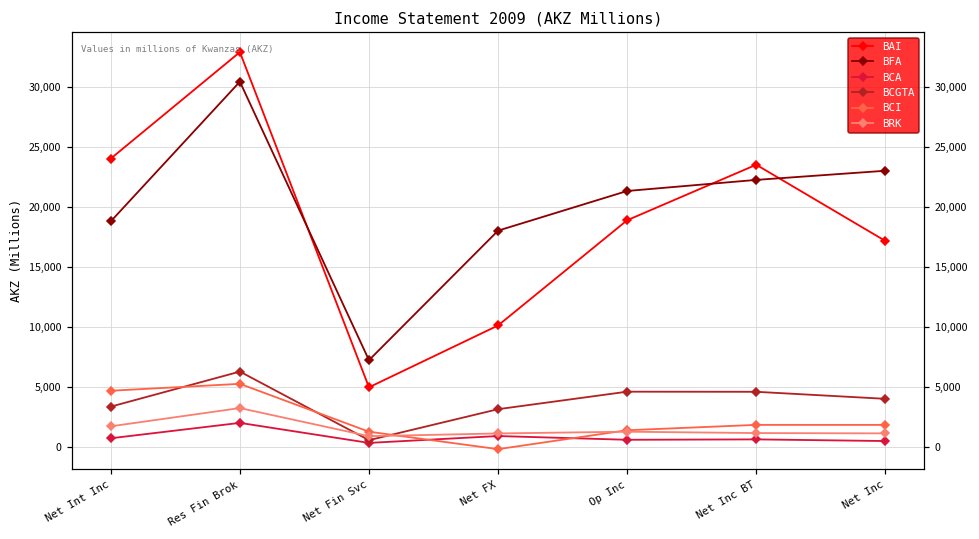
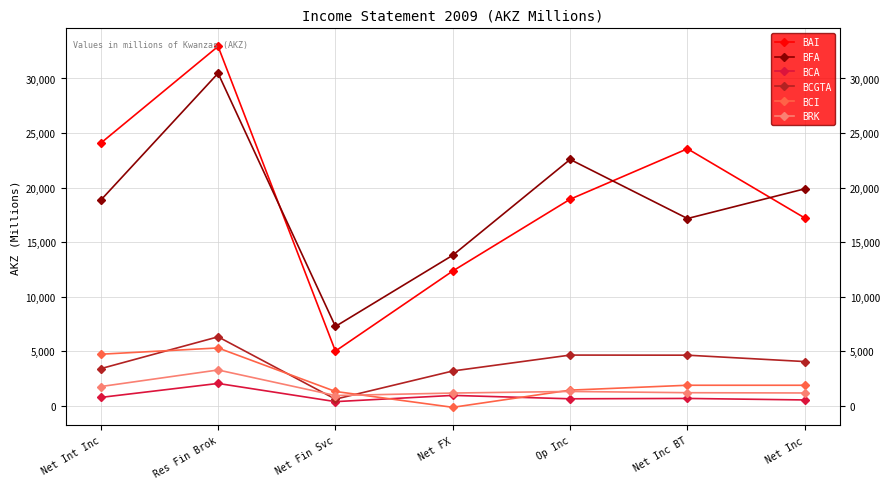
  {
    "BAI": {
      "Net Int Inc": "24,100",
      "Res Fin Brok": "32,900",
      "Net Fin Svc": "5,000",
-     "Net FX": "10,200",
+     "Net FX": "12,400",
      "Op Inc": "18,900",
      "Net Inc BT": "23,600",
      "Net Inc": "17,200"
    },
    "BFA": {
      "Net Int Inc": "18,800",
      "Res Fin Brok": "30,500",
      "Net Fin Svc": "7,300",
-     "Net FX": "18,100",
-     "Op Inc": "21,400",
-     "Net Inc BT": "22,300",
-     "Net Inc": "23,100"
+     "Net FX": "13,800",
+     "Op Inc": "22,600",
+     "Net Inc BT": "17,200",
+     "Net Inc": "19,900"
    }
  }
